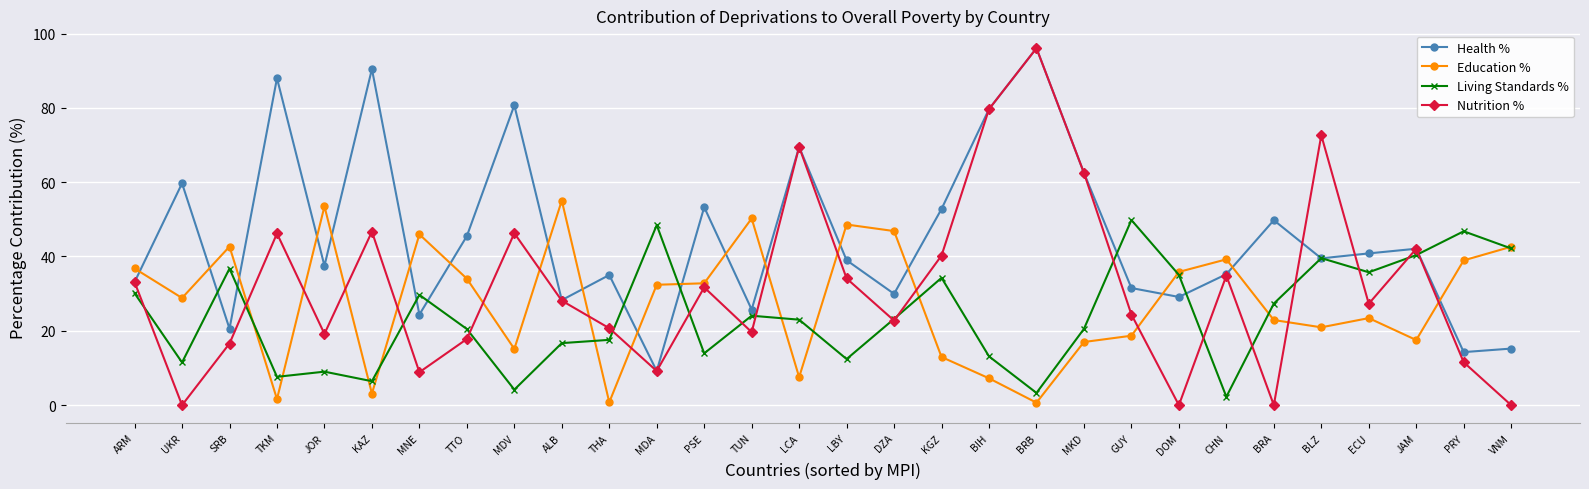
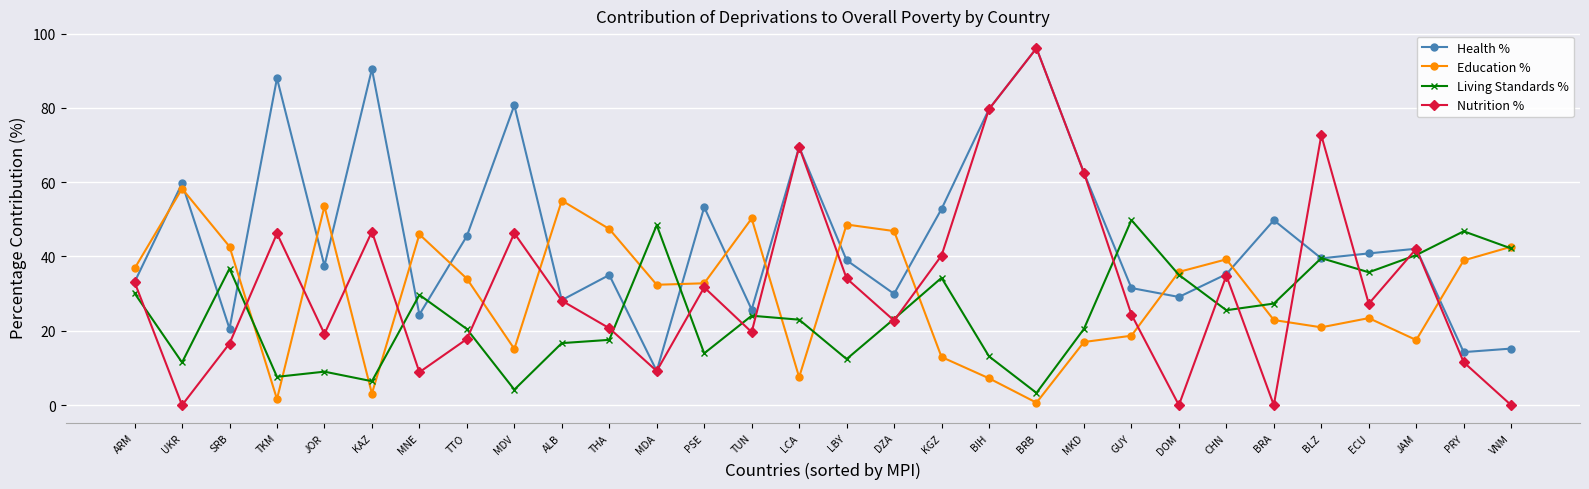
  {
    "Health %": {
      "UKR": 60,
      "SRB": 21,
      "TKM": 88,
      "JOR": 38,
      "KAZ": 90,
      "MNE": 24,
      "TTO": 45,
      "MDV": 81,
      "THA": 35,
      "PSE": 53,
      "TUN": 26,
      "LBY": 39,
      "DZA": 30,
      "KGZ": 53,
      "GUY": 32,
      "DOM": 29,
      "BRA": 50,
      "ECU": 41,
      "PRY": 14,
      "VNM": 15
    },
    "Education %": {
      "ARM": 37,
-     "UKR": 29,
+     "UKR": 58,
      "SRB": 43,
      "TKM": 2,
      "JOR": 53,
      "KAZ": 3,
      "MNE": 46,
      "TTO": 34,
      "MDV": 15,
      "ALB": 55,
-     "THA": 1,
+     "THA": 47,
      "MDA": 32,
      "PSE": 33,
      "TUN": 50,
      "LCA": 8,
      "LBY": 49,
      "DZA": 47,
      "KGZ": 13,
      "BIH": 7,
      "BRB": 1,
      "MKD": 17,
      "GUY": 19,
      "DOM": 36,
      "CHN": 39,
      "BRA": 23,
      "BLZ": 21,
      "ECU": 23,
      "JAM": 18,
      "PRY": 39
    },
    "Living Standards %": {
      "ARM": 30,
      "UKR": 11,
      "SRB": 37,
      "TKM": 8,
      "JOR": 9,
      "KAZ": 6,
      "MNE": 30,
      "TTO": 20,
      "MDV": 4,
      "ALB": 17,
      "THA": 18,
      "MDA": 48,
      "PSE": 14,
      "TUN": 24,
      "LCA": 23,
      "LBY": 12,
      "KGZ": 34,
      "BIH": 13,
      "BRB": 3,
      "MKD": 21,
      "GUY": 50,
      "DOM": 35,
-     "CHN": 2,
+     "CHN": 26,
      "BRA": 27,
      "ECU": 36,
      "JAM": 40,
      "PRY": 47
    },
    "Nutrition %": {
      "UKR": 0,
      "SRB": 17,
      "TKM": 46,
      "JOR": 19,
      "KAZ": 47,
      "MNE": 9,
      "TTO": 18,
      "MDV": 46,
      "THA": 21,
      "PSE": 32,
      "TUN": 20,
      "LBY": 34,
      "KGZ": 40,
      "GUY": 24,
      "DOM": 0,
      "BRA": 0,
      "BLZ": 73,
      "ECU": 27,
      "PRY": 12,
      "VNM": 0
    }
  }
